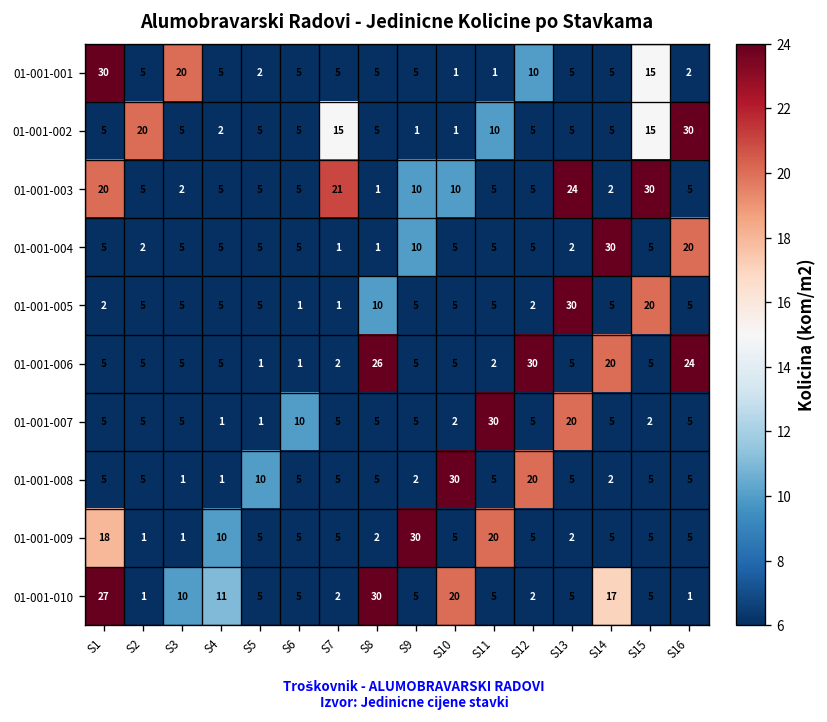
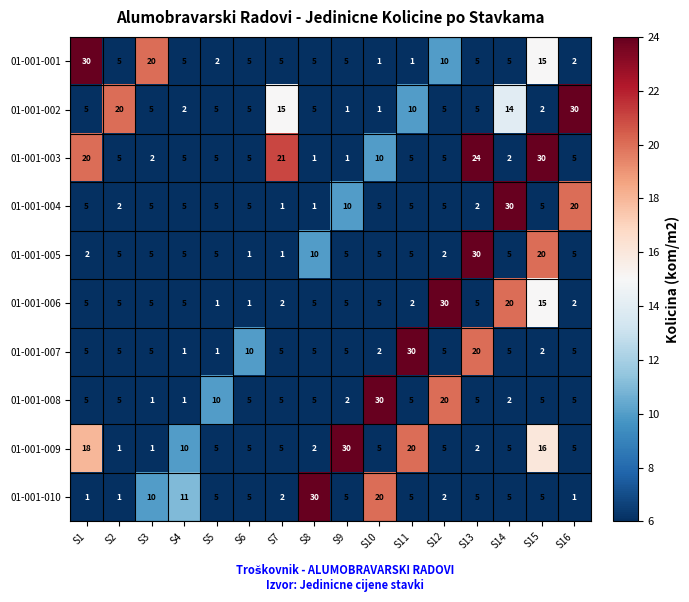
  {
    "01-001-001": {
      "S1": 30,
      "S2": 5,
      "S3": 20,
      "S4": 5,
      "S5": 2,
      "S6": 5,
      "S7": 5,
      "S8": 5,
      "S9": 5,
      "S10": 1,
      "S11": 1,
      "S12": 10,
      "S13": 5,
      "S14": 5,
      "S15": 15,
      "S16": 2
    },
    "01-001-002": {
      "S1": 5,
      "S2": 20,
      "S3": 5,
      "S4": 2,
      "S5": 5,
      "S6": 5,
      "S7": 15,
      "S8": 5,
      "S9": 1,
      "S10": 1,
      "S11": 10,
      "S12": 5,
      "S13": 5,
-     "S14": 5,
-     "S15": 15,
+     "S14": 14,
+     "S15": 2,
      "S16": 30
    },
    "01-001-003": {
      "S1": 20,
      "S2": 5,
      "S3": 2,
      "S4": 5,
      "S5": 5,
      "S6": 5,
      "S7": 21,
      "S8": 1,
-     "S9": 10,
+     "S9": 1,
      "S10": 10,
      "S11": 5,
      "S12": 5,
      "S13": 24,
      "S14": 2,
      "S15": 30,
      "S16": 5
    },
    "01-001-004": {
      "S1": 5,
      "S2": 2,
      "S3": 5,
      "S4": 5,
      "S5": 5,
      "S6": 5,
      "S7": 1,
      "S8": 1,
      "S9": 10,
      "S10": 5,
      "S11": 5,
      "S12": 5,
      "S13": 2,
      "S14": 30,
      "S15": 5,
      "S16": 20
    },
    "01-001-005": {
      "S1": 2,
      "S2": 5,
      "S3": 5,
      "S4": 5,
      "S5": 5,
      "S6": 1,
      "S7": 1,
      "S8": 10,
      "S9": 5,
      "S10": 5,
      "S11": 5,
      "S12": 2,
      "S13": 30,
      "S14": 5,
      "S15": 20,
      "S16": 5
    },
    "01-001-006": {
      "S1": 5,
      "S2": 5,
      "S3": 5,
      "S4": 5,
      "S5": 1,
      "S6": 1,
      "S7": 2,
-     "S8": 26,
+     "S8": 5,
      "S9": 5,
      "S10": 5,
      "S11": 2,
      "S12": 30,
      "S13": 5,
      "S14": 20,
-     "S15": 5,
-     "S16": 24
+     "S15": 15,
+     "S16": 2
    },
    "01-001-007": {
      "S1": 5,
      "S2": 5,
      "S3": 5,
      "S4": 1,
      "S5": 1,
      "S6": 10,
      "S7": 5,
      "S8": 5,
      "S9": 5,
      "S10": 2,
      "S11": 30,
      "S12": 5,
      "S13": 20,
      "S14": 5,
      "S15": 2,
      "S16": 5
    },
    "01-001-008": {
      "S1": 5,
      "S2": 5,
      "S3": 1,
      "S4": 1,
      "S5": 10,
      "S6": 5,
      "S7": 5,
      "S8": 5,
      "S9": 2,
      "S10": 30,
      "S11": 5,
      "S12": 20,
      "S13": 5,
      "S14": 2,
      "S15": 5,
      "S16": 5
    },
    "01-001-009": {
      "S1": 18,
      "S2": 1,
      "S3": 1,
      "S4": 10,
      "S5": 5,
      "S6": 5,
      "S7": 5,
      "S8": 2,
      "S9": 30,
      "S10": 5,
      "S11": 20,
      "S12": 5,
      "S13": 2,
      "S14": 5,
-     "S15": 5,
+     "S15": 16,
      "S16": 5
    },
    "01-001-010": {
-     "S1": 27,
+     "S1": 1,
      "S2": 1,
      "S3": 10,
      "S4": 11,
      "S5": 5,
      "S6": 5,
      "S7": 2,
      "S8": 30,
      "S9": 5,
      "S10": 20,
      "S11": 5,
      "S12": 2,
      "S13": 5,
-     "S14": 17,
+     "S14": 5,
      "S15": 5,
      "S16": 1
    }
  }
